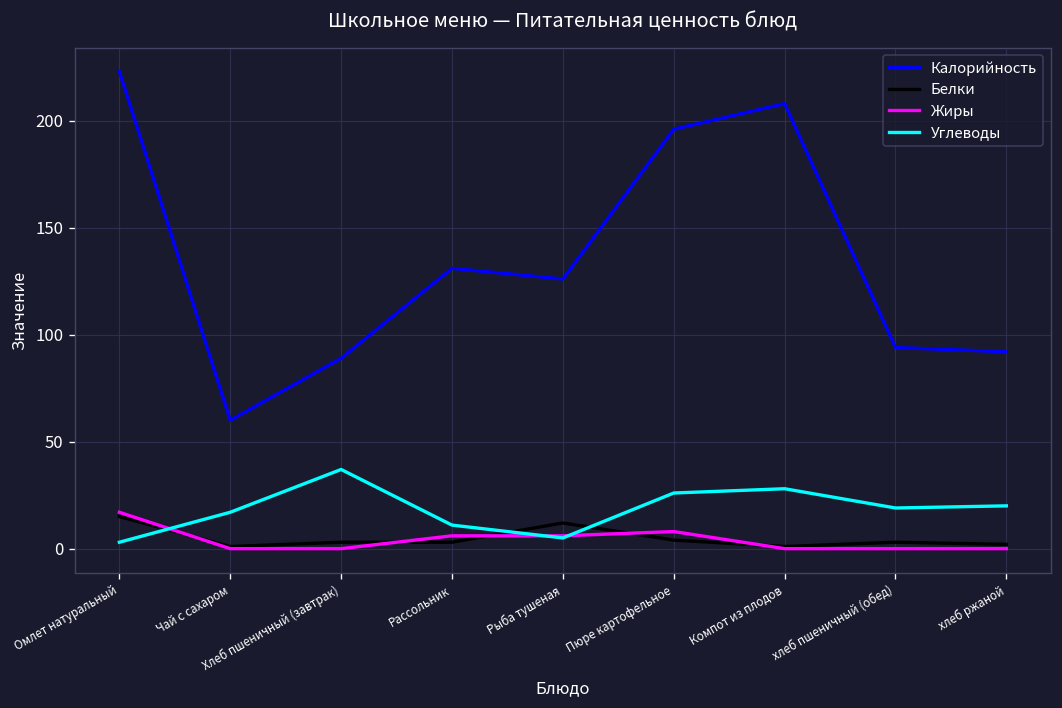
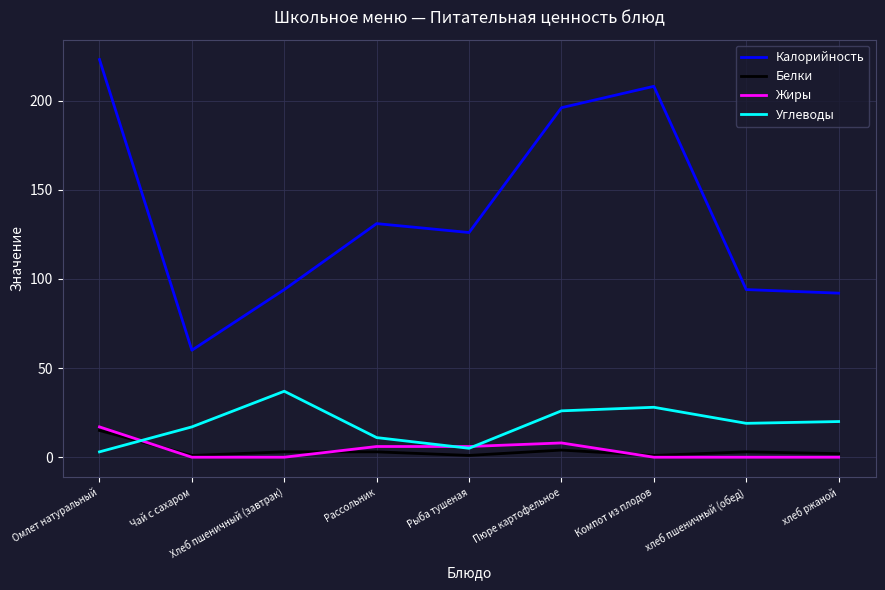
  {
    "Калорийность": {
      "Омлет натуральный": 223,
      "Чай с сахаром": 60,
-     "Хлеб пшеничный (завтрак)": 89,
+     "Хлеб пшеничный (завтрак)": 94,
      "Рассольник": 131,
      "Рыба тушеная": 126,
      "Пюре картофельное": 196,
      "Компот из плодов": 208,
      "хлеб пшеничный (обед)": 94,
      "хлеб ржаной": 92
    },
    "Белки": {
      "Омлет натуральный": 15,
      "Хлеб пшеничный (завтрак)": 3,
      "Рассольник": 3,
-     "Рыба тушеная": 12,
+     "Рыба тушеная": 1,
      "Пюре картофельное": 4,
      "хлеб пшеничный (обед)": 3,
      "хлеб ржаной": 2
    },
    "Жиры": {
      "Омлет натуральный": 17,
      "Хлеб пшеничный (завтрак)": 0,
      "Рассольник": 6,
      "Пюре картофельное": 8,
      "хлеб пшеничный (обед)": 0,
      "хлеб ржаной": 0
    },
    "Углеводы": {
      "Омлет натуральный": 3,
      "Чай с сахаром": 17,
      "Хлеб пшеничный (завтрак)": 37,
      "Рассольник": 11,
      "Пюре картофельное": 26,
      "Компот из плодов": 28,
      "хлеб пшеничный (обед)": 19,
      "хлеб ржаной": 20
    }
  }
